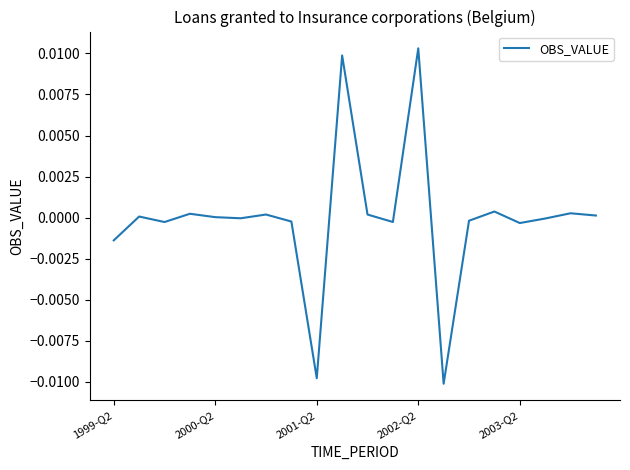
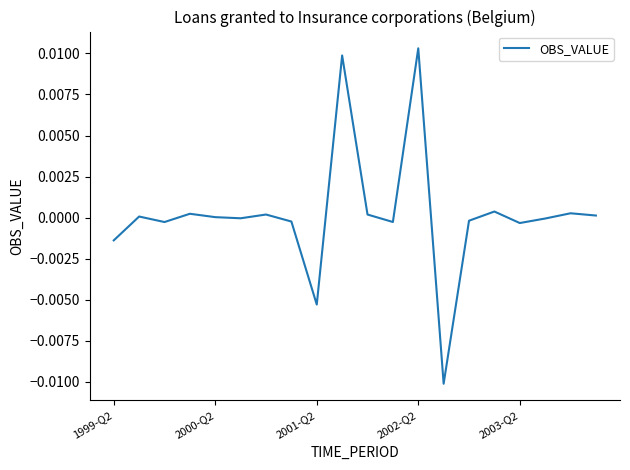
  {
    "1999-Q2": -0.0014,
    "2000-Q2": 0.0000,
-   "2001-Q2": -0.0098,
+   "2001-Q2": -0.0053,
    "2002-Q2": 0.0103,
    "2003-Q2": -0.0003
  }
